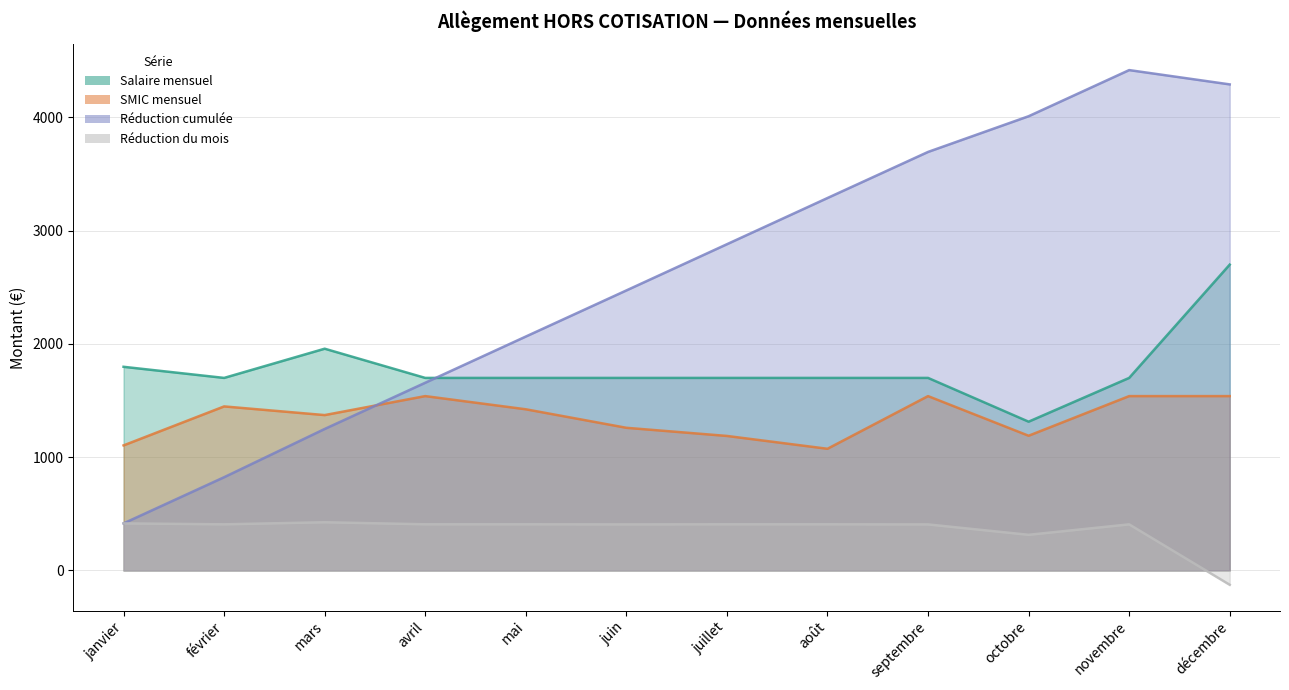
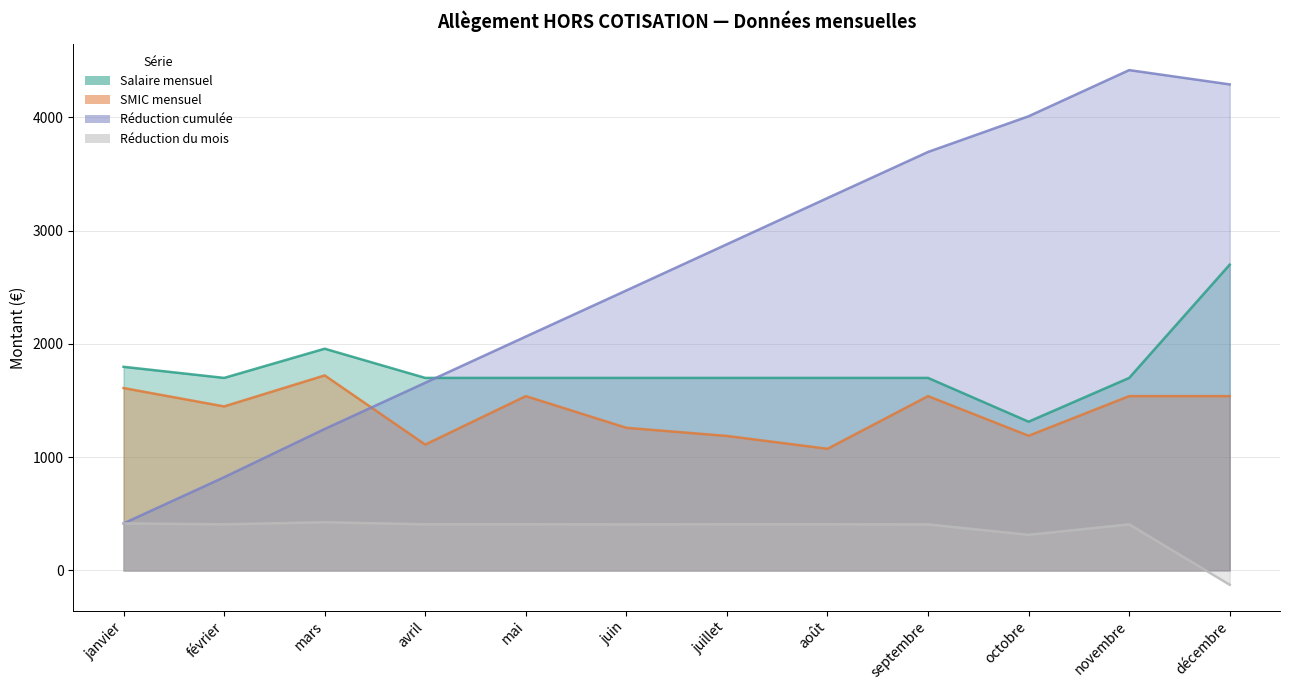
  {
    "SMIC mensuel": {
-     "janvier": 1100,
+     "janvier": 1610,
      "février": 1450,
-     "mars": 1370,
-     "avril": 1540,
-     "mai": 1420,
+     "mars": 1720,
+     "avril": 1110,
+     "mai": 1540,
      "juin": 1260,
      "juillet": 1190,
      "août": 1070,
      "septembre": 1540,
      "octobre": 1190,
      "novembre": 1540,
      "décembre": 1540
    }
  }
